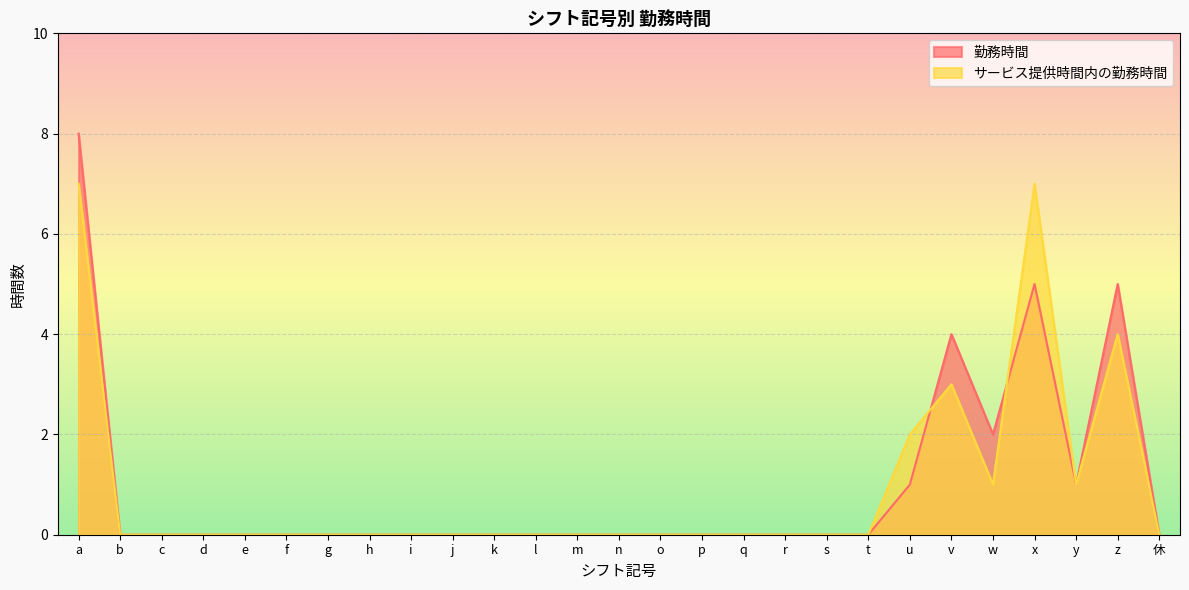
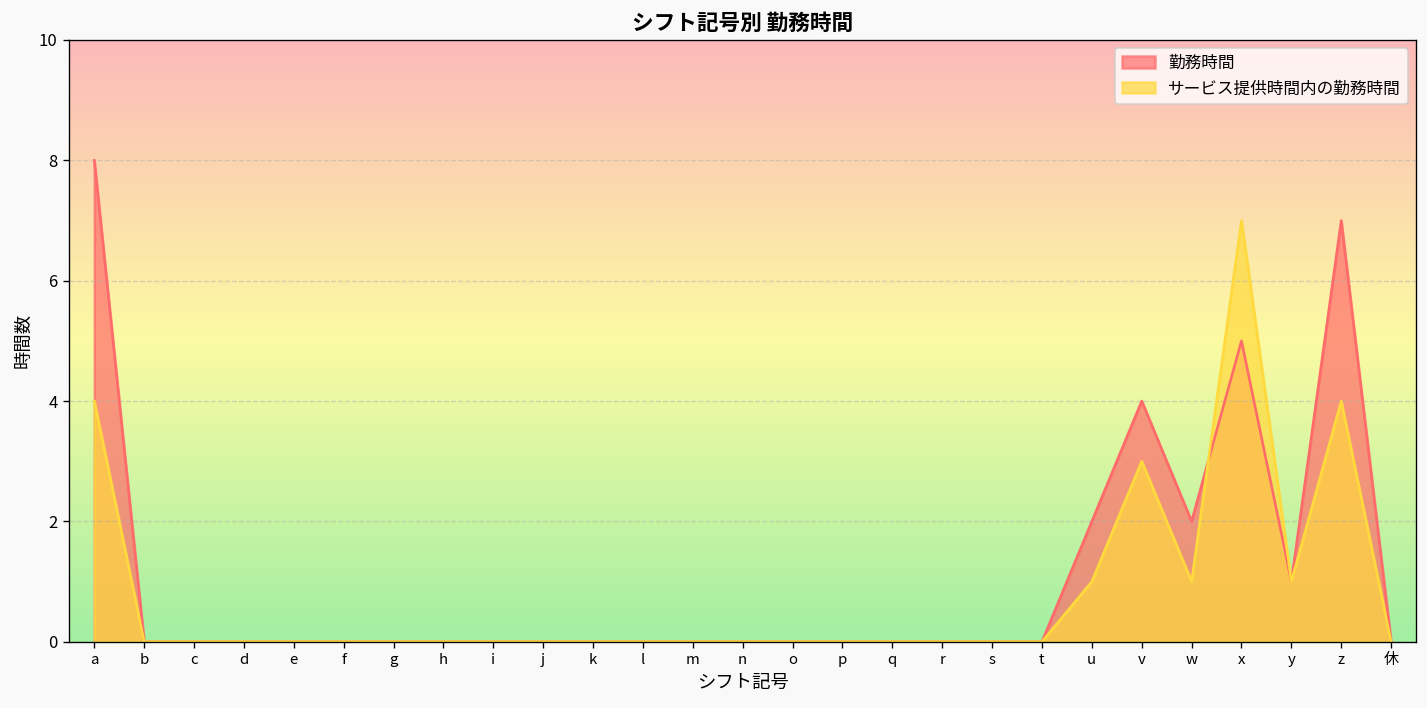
  {
    "勤務時間": {
      "a": 8,
-     "u": 1,
+     "u": 2,
      "v": 4,
      "w": 2,
      "x": 5,
-     "z": 5
+     "z": 7
    },
    "サービス提供時間内の勤務時間": {
-     "a": 7,
-     "u": 2,
+     "a": 4,
+     "u": 1,
      "v": 3,
      "w": 1,
      "x": 7,
      "z": 4
    }
  }
